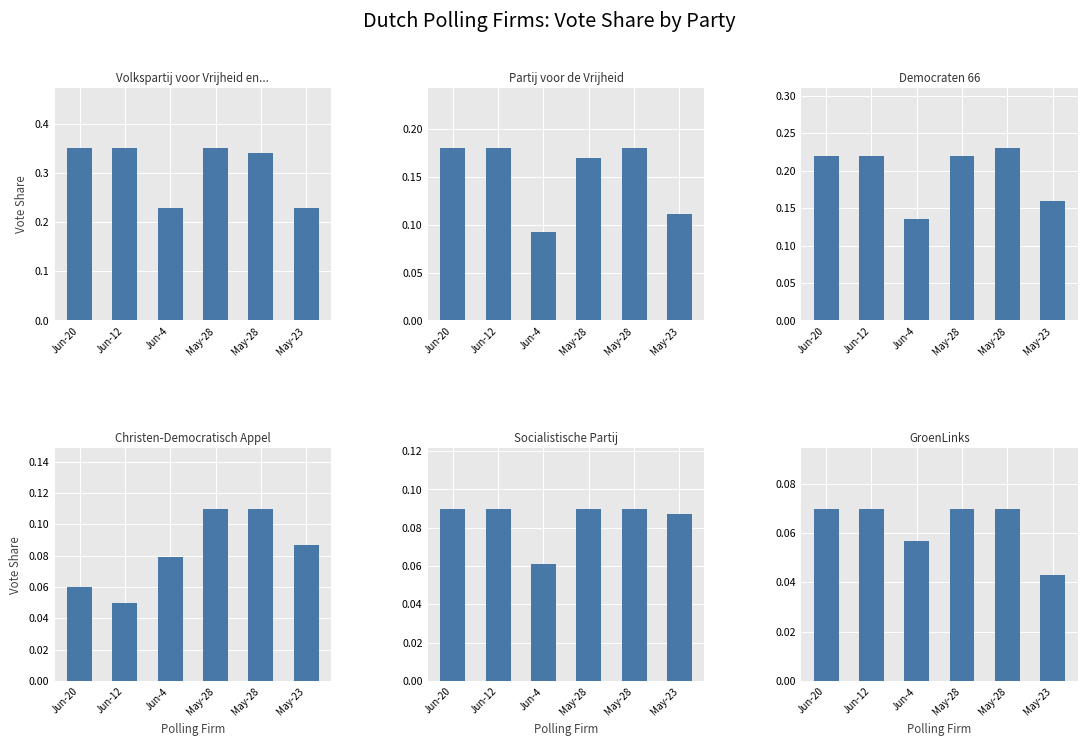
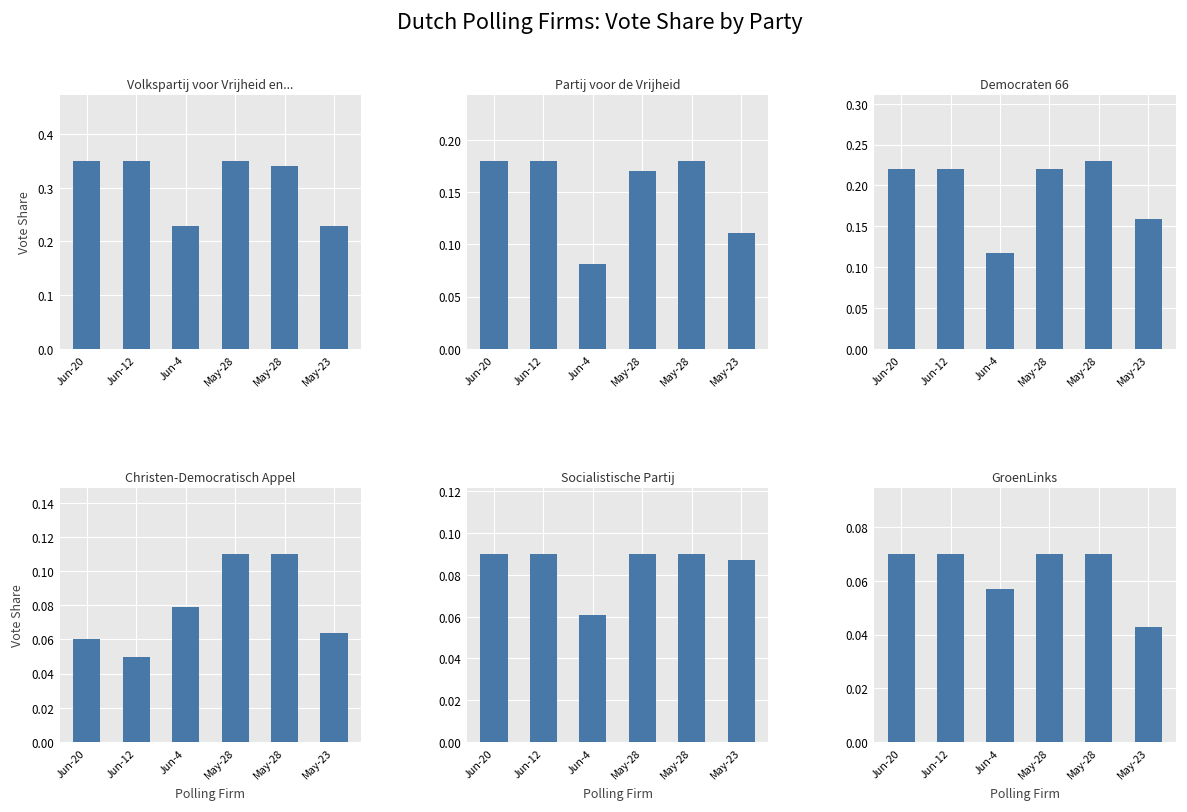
  {
    "Volkspartij voor Vrijheid en...": {
      "Jun-20": 0.35,
      "Jun-12": 0.35,
      "Jun-4": 0.23,
      "May-23": 0.23
    },
    "Partij voor de Vrijheid": {
      "Jun-20": 0.18,
      "Jun-12": 0.18,
-     "Jun-4": 0.09,
+     "Jun-4": 0.08,
      "May-23": 0.11
    },
    "Democraten 66": {
      "Jun-20": 0.22,
      "Jun-12": 0.22,
-     "Jun-4": 0.14,
+     "Jun-4": 0.12,
      "May-23": 0.16
    },
    "Christen-Democratisch Appel": {
      "Jun-20": 0.060,
      "Jun-12": 0.050,
      "Jun-4": 0.079,
-     "May-23": 0.087
+     "May-23": 0.064
    },
    "Socialistische Partij": {
      "Jun-20": 0.090,
      "Jun-12": 0.090,
      "Jun-4": 0.061,
      "May-23": 0.087
    },
    "GroenLinks": {
      "Jun-20": 0.070,
      "Jun-12": 0.070,
      "Jun-4": 0.057,
      "May-23": 0.043
    }
  }
